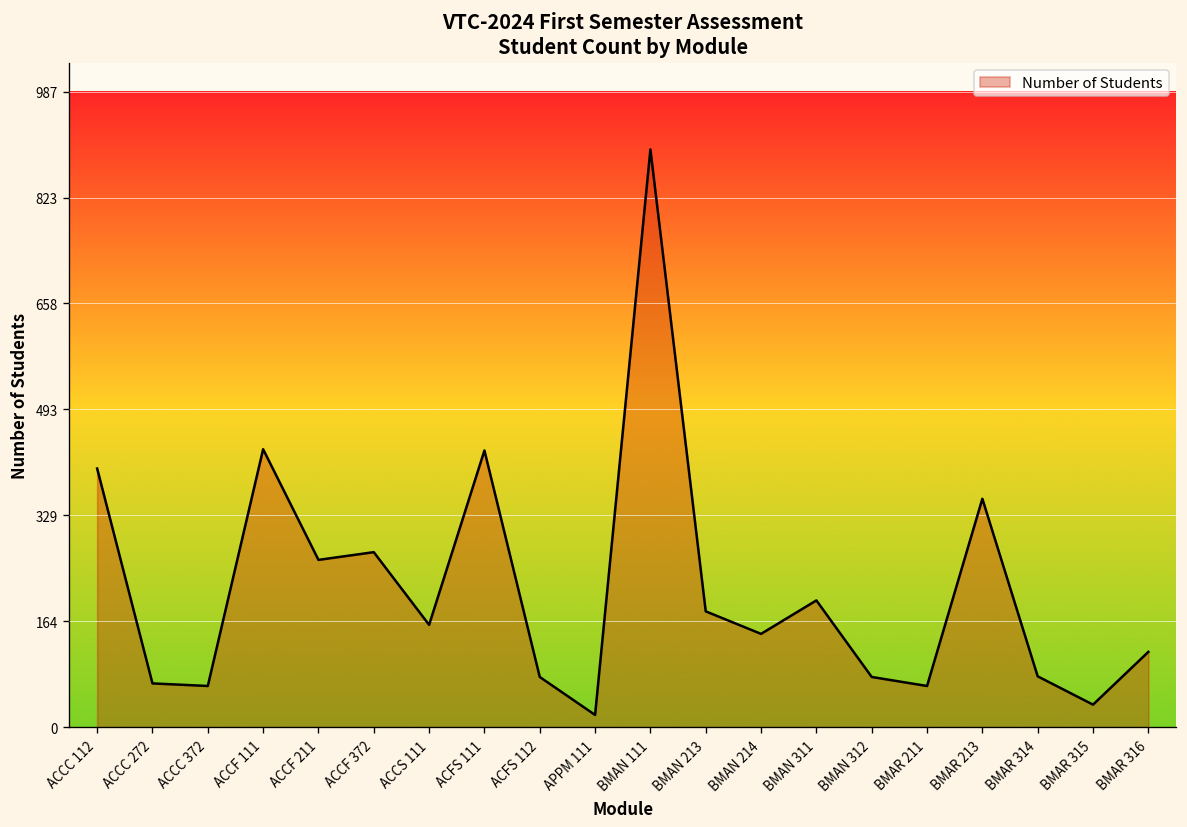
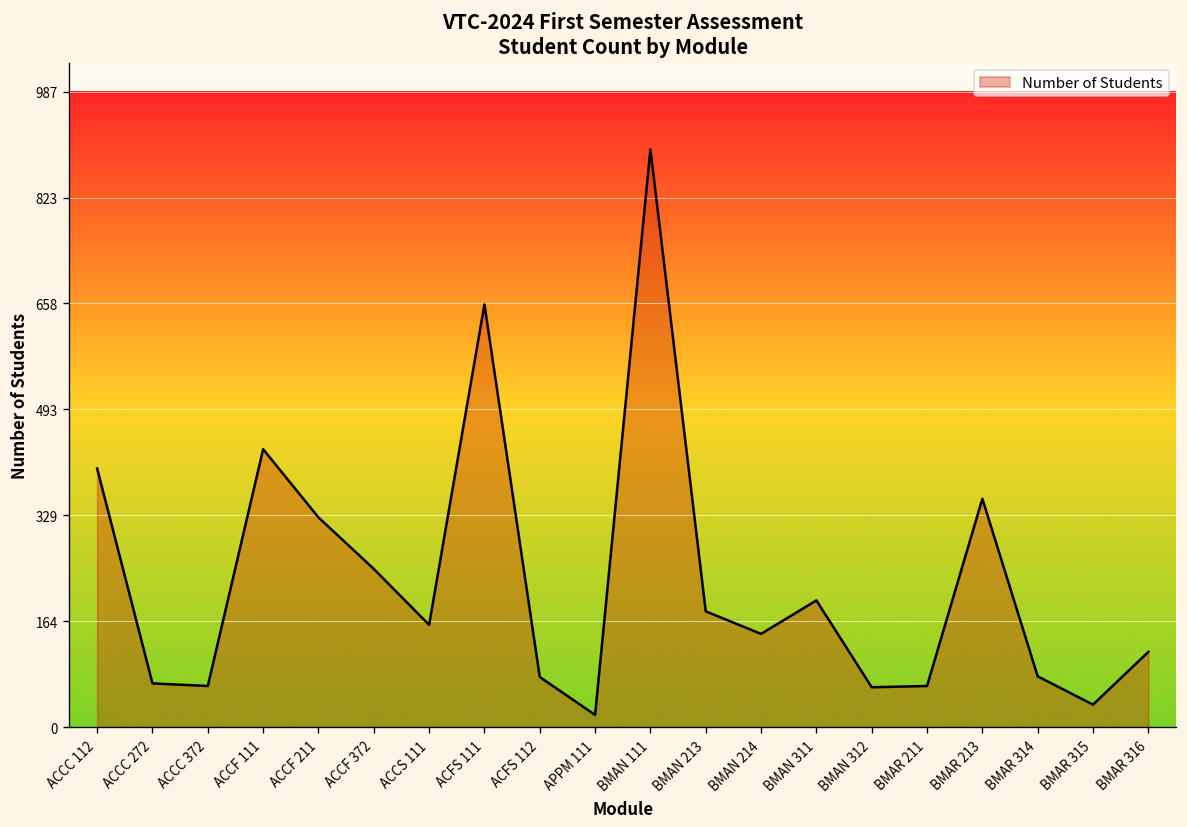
  {
    "ACCC 112": 400,
    "ACCC 272": 70,
    "ACCC 372": 60,
    "ACCF 111": 430,
-   "ACCF 211": 260,
-   "ACCF 372": 270,
+   "ACCF 211": 330,
+   "ACCF 372": 250,
    "ACCS 111": 160,
-   "ACFS 111": 430,
+   "ACFS 111": 660,
    "ACFS 112": 80,
    "APPM 111": 20,
    "BMAN 111": 900,
    "BMAN 213": 180,
    "BMAN 214": 150,
    "BMAN 311": 200,
-   "BMAN 312": 80,
+   "BMAN 312": 60,
    "BMAR 211": 60,
    "BMAR 213": 360,
    "BMAR 314": 80,
    "BMAR 315": 40,
    "BMAR 316": 120
  }
